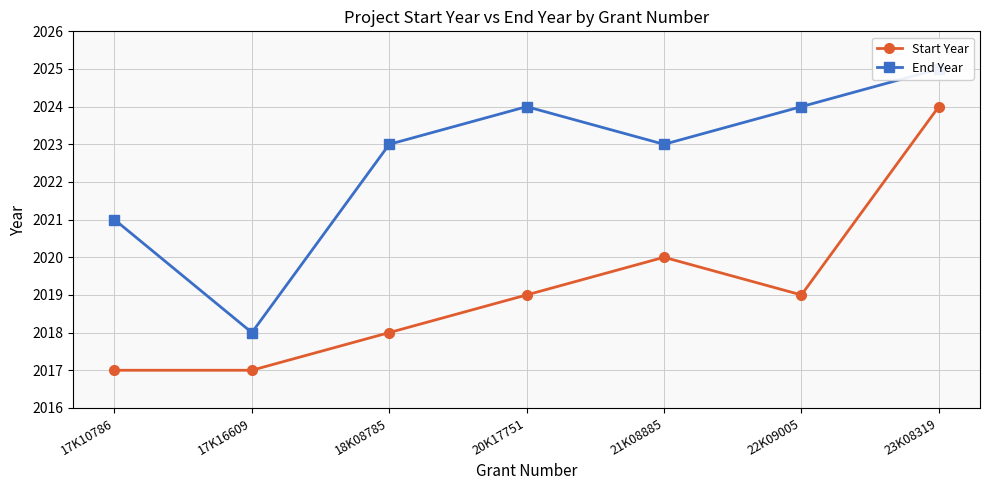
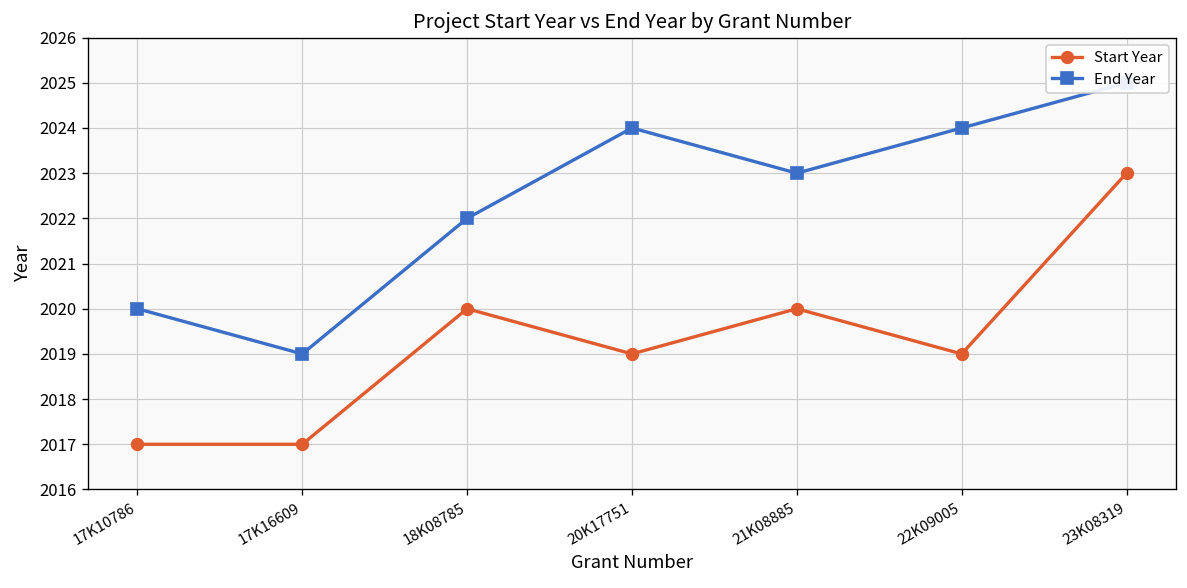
  {
    "Start Year": {
      "17K10786": 2017,
      "17K16609": 2017,
-     "18K08785": 2018,
+     "18K08785": 2020,
      "20K17751": 2019,
      "21K08885": 2020,
      "22K09005": 2019,
-     "23K08319": 2024
+     "23K08319": 2023
    },
    "End Year": {
-     "17K10786": 2021,
-     "17K16609": 2018,
-     "18K08785": 2023,
+     "17K10786": 2020,
+     "17K16609": 2019,
+     "18K08785": 2022,
      "20K17751": 2024,
      "21K08885": 2023,
      "22K09005": 2024
    }
  }
